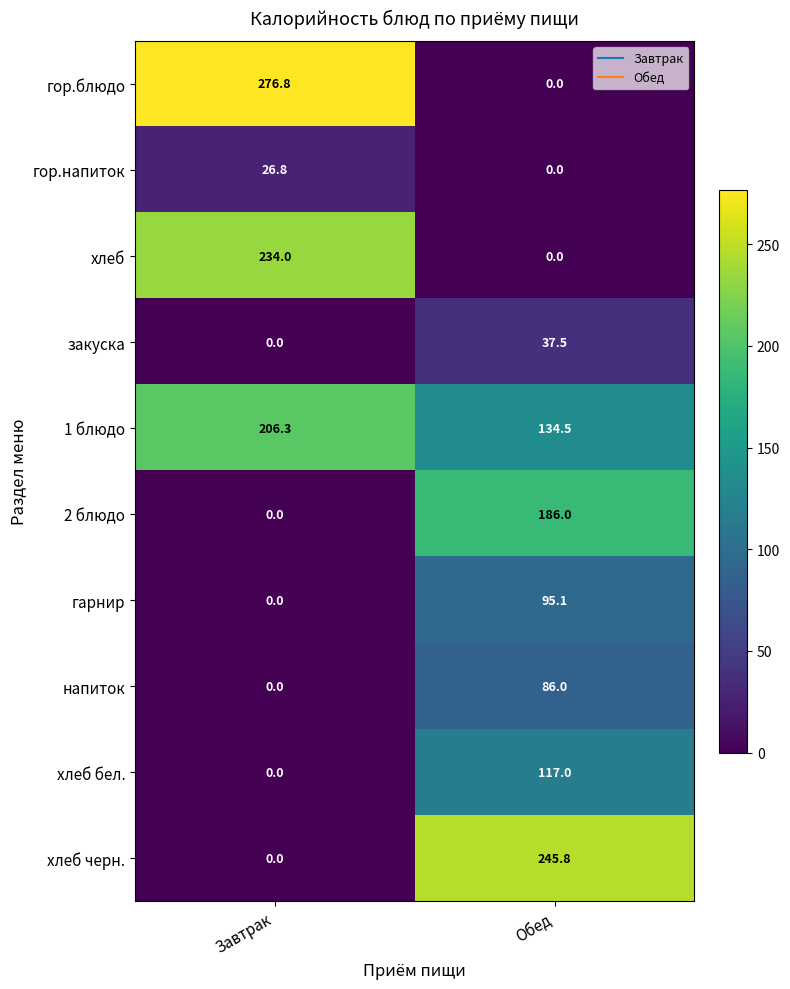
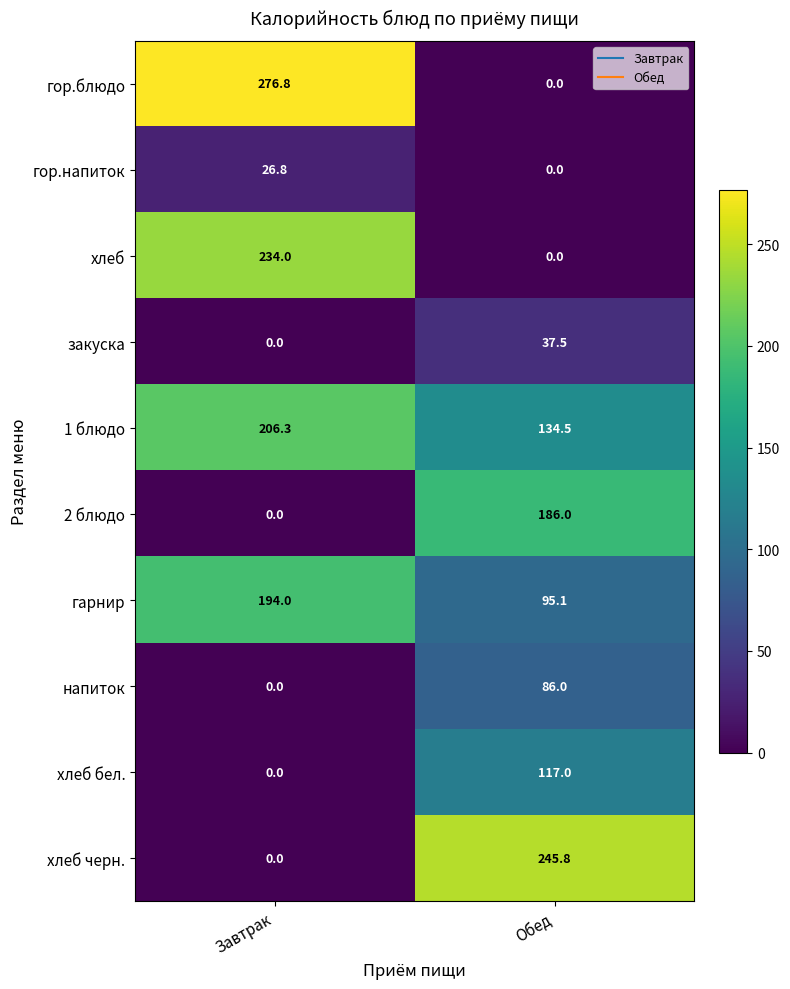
  {
    "гор.блюдо": {
      "Завтрак": 276.8,
      "Обед": 0.0
    },
    "гор.напиток": {
      "Завтрак": 26.8,
      "Обед": 0.0
    },
    "хлеб": {
      "Завтрак": 234.0,
      "Обед": 0.0
    },
    "закуска": {
      "Завтрак": 0.0,
      "Обед": 37.5
    },
    "1 блюдо": {
      "Завтрак": 206.3,
      "Обед": 134.5
    },
    "2 блюдо": {
      "Завтрак": 0.0,
      "Обед": 186.0
    },
    "гарнир": {
-     "Завтрак": 0.0,
+     "Завтрак": 194.0,
      "Обед": 95.1
    },
    "напиток": {
      "Завтрак": 0.0,
      "Обед": 86.0
    },
    "хлеб бел.": {
      "Завтрак": 0.0,
      "Обед": 117.0
    },
    "хлеб черн.": {
      "Завтрак": 0.0,
      "Обед": 245.8
    }
  }
